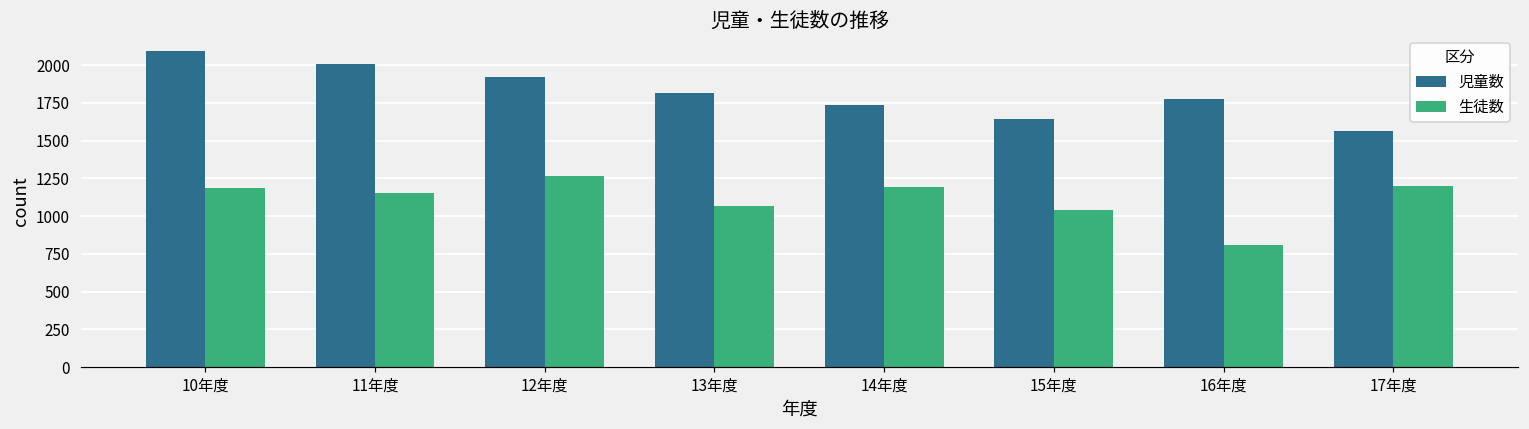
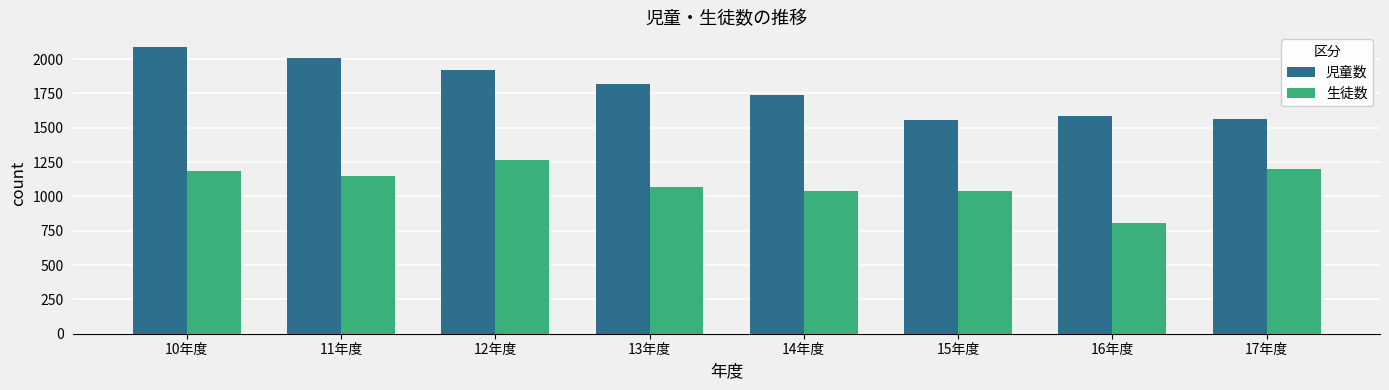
  {
    "児童数": {
      "10年度": 2090,
      "11年度": 2010,
      "12年度": 1920,
      "13年度": 1820,
      "14年度": 1740,
-     "15年度": 1640,
-     "16年度": 1780,
+     "15年度": 1560,
+     "16年度": 1590,
      "17年度": 1570
    },
    "生徒数": {
      "10年度": 1190,
      "11年度": 1150,
      "12年度": 1260,
      "13年度": 1070,
-     "14年度": 1190,
+     "14年度": 1040,
      "15年度": 1040,
      "16年度": 810,
      "17年度": 1200
    }
  }
